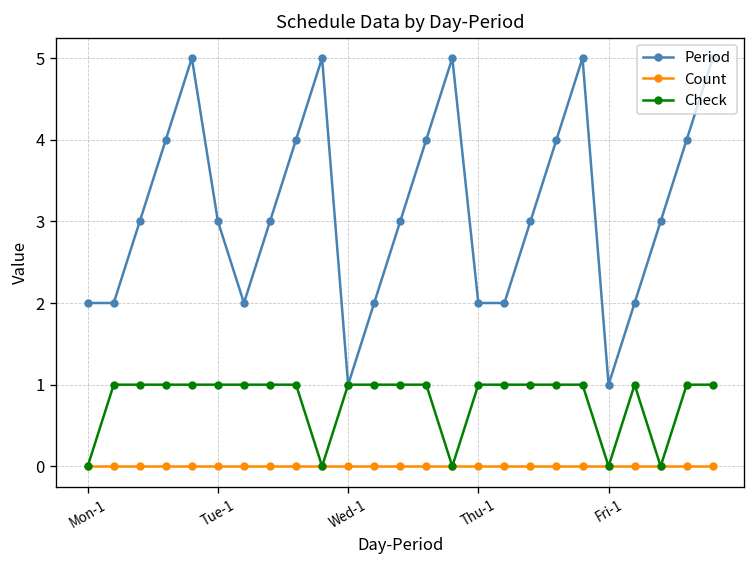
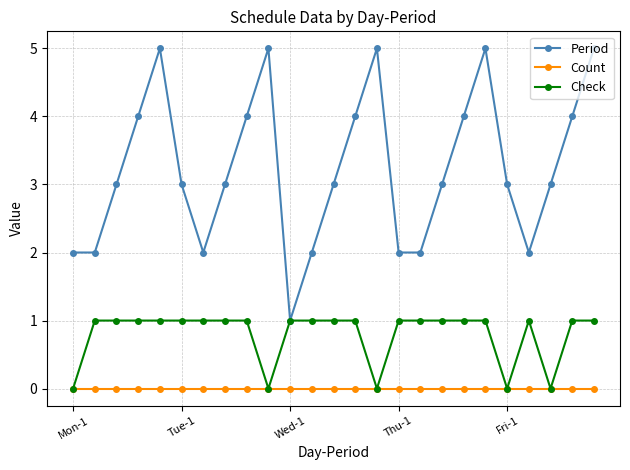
  {
    "Period": {
      "Mon-1": 2,
      "Tue-1": 3,
      "Thu-1": 2,
-     "Fri-1": 1
+     "Fri-1": 3
    },
    "Count": {
      "Tue-1": 0,
      "Wed-1": 0,
      "Thu-1": 0
    },
    "Check": {
      "Tue-1": 1,
      "Thu-1": 1
    }
  }
